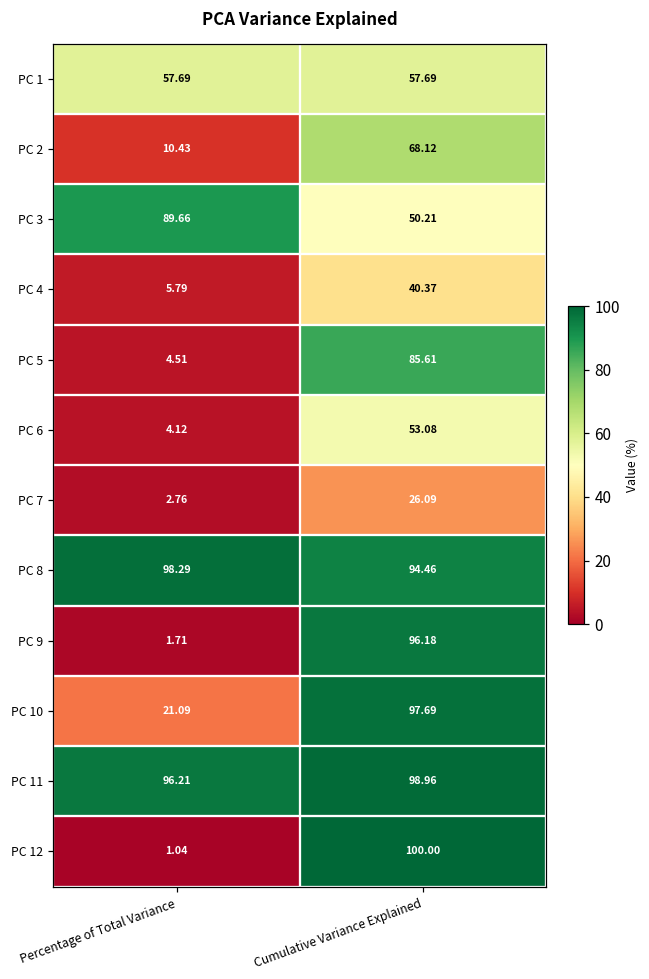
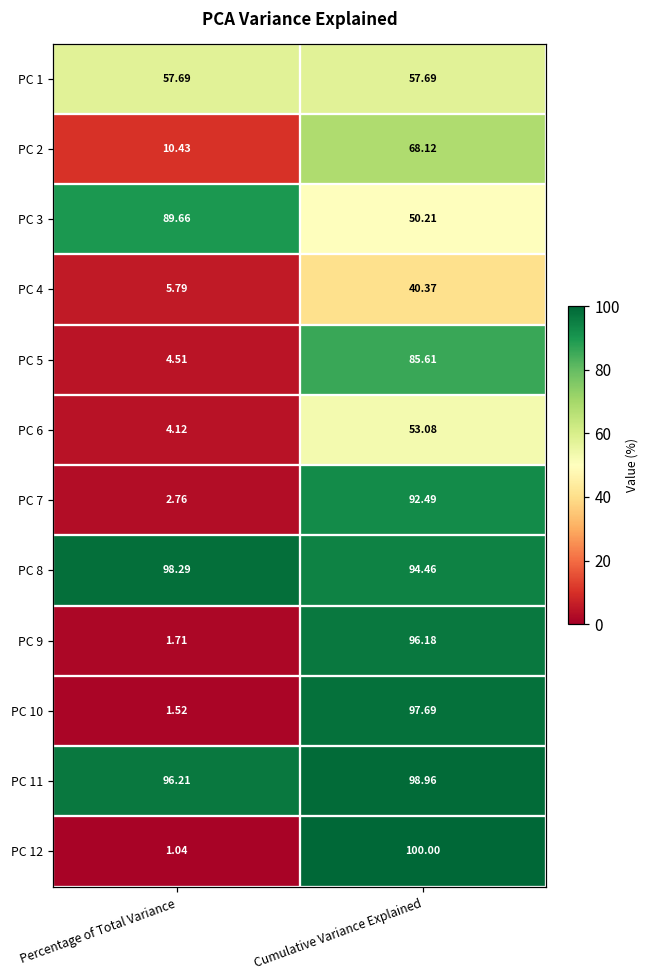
  {
    "PC 1": {
      "Percentage of Total Variance": 57.69,
      "Cumulative Variance Explained": 57.69
    },
    "PC 2": {
      "Percentage of Total Variance": 10.43,
      "Cumulative Variance Explained": 68.12
    },
    "PC 3": {
      "Percentage of Total Variance": 89.66,
      "Cumulative Variance Explained": 50.21
    },
    "PC 4": {
      "Percentage of Total Variance": 5.79,
      "Cumulative Variance Explained": 40.37
    },
    "PC 5": {
      "Percentage of Total Variance": 4.51,
      "Cumulative Variance Explained": 85.61
    },
    "PC 6": {
      "Percentage of Total Variance": 4.12,
      "Cumulative Variance Explained": 53.08
    },
    "PC 7": {
      "Percentage of Total Variance": 2.76,
-     "Cumulative Variance Explained": 26.09
+     "Cumulative Variance Explained": 92.49
    },
    "PC 8": {
      "Percentage of Total Variance": 98.29,
      "Cumulative Variance Explained": 94.46
    },
    "PC 9": {
      "Percentage of Total Variance": 1.71,
      "Cumulative Variance Explained": 96.18
    },
    "PC 10": {
-     "Percentage of Total Variance": 21.09,
+     "Percentage of Total Variance": 1.52,
      "Cumulative Variance Explained": 97.69
    },
    "PC 11": {
      "Percentage of Total Variance": 96.21,
      "Cumulative Variance Explained": 98.96
    },
    "PC 12": {
      "Percentage of Total Variance": 1.04,
      "Cumulative Variance Explained": 100.00
    }
  }
